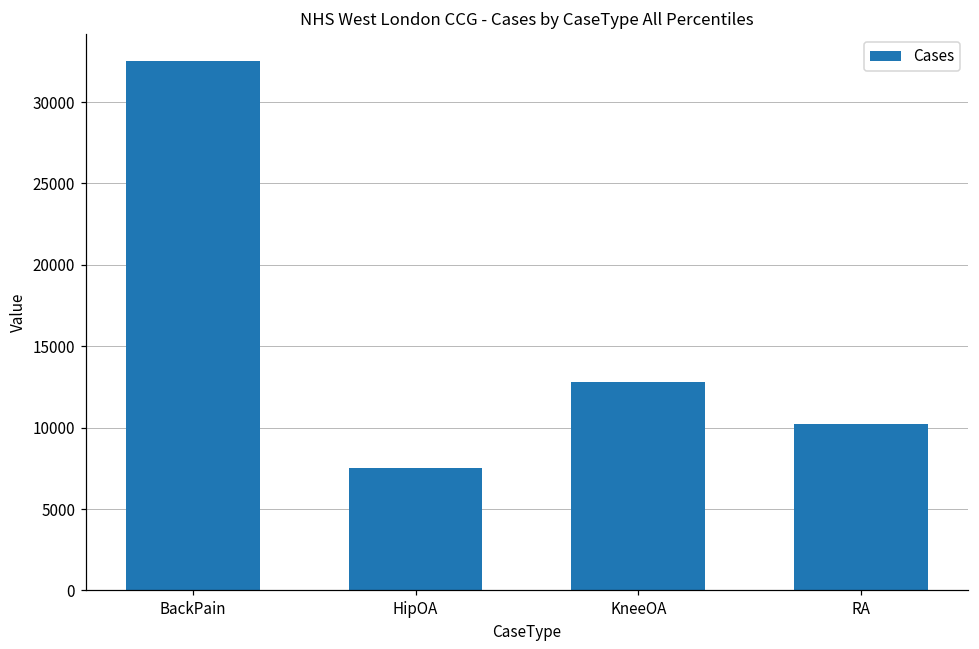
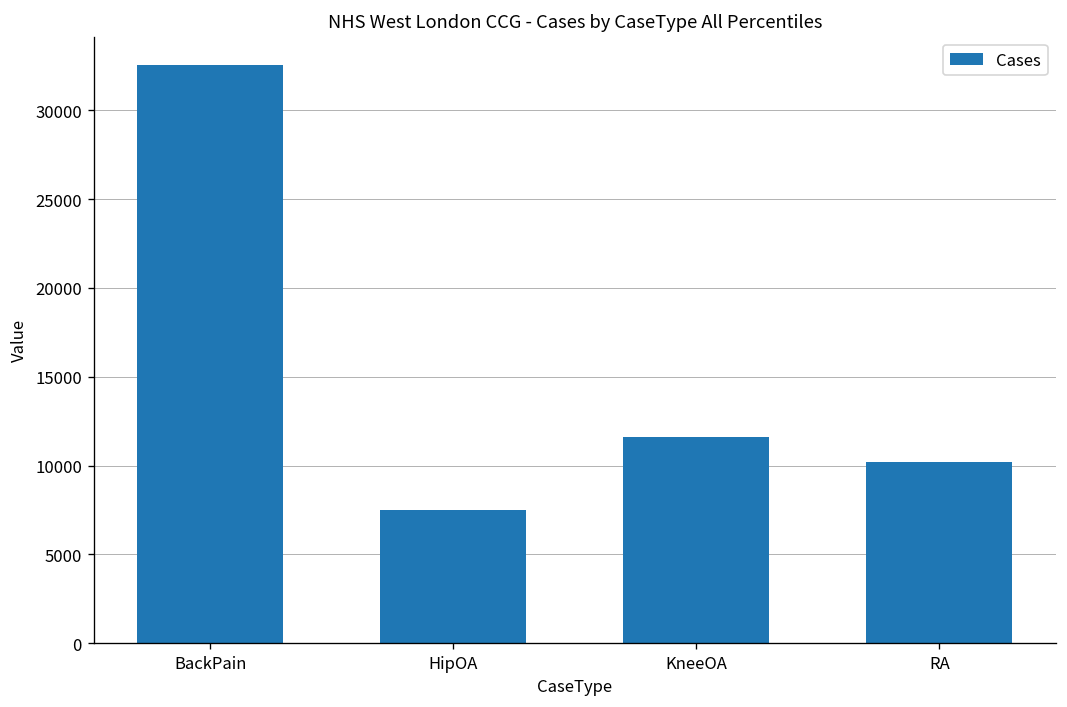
  {
    "BackPain": 32500,
    "HipOA": 7500,
-   "KneeOA": 12800,
+   "KneeOA": 11600,
    "RA": 10200
  }
